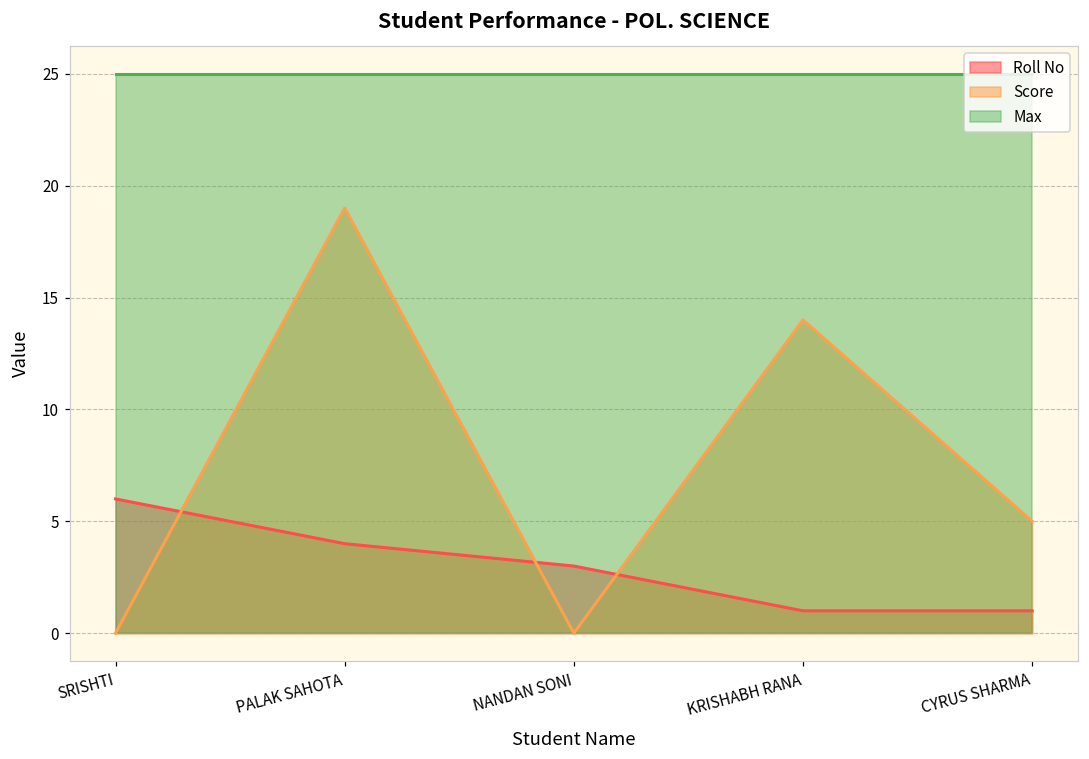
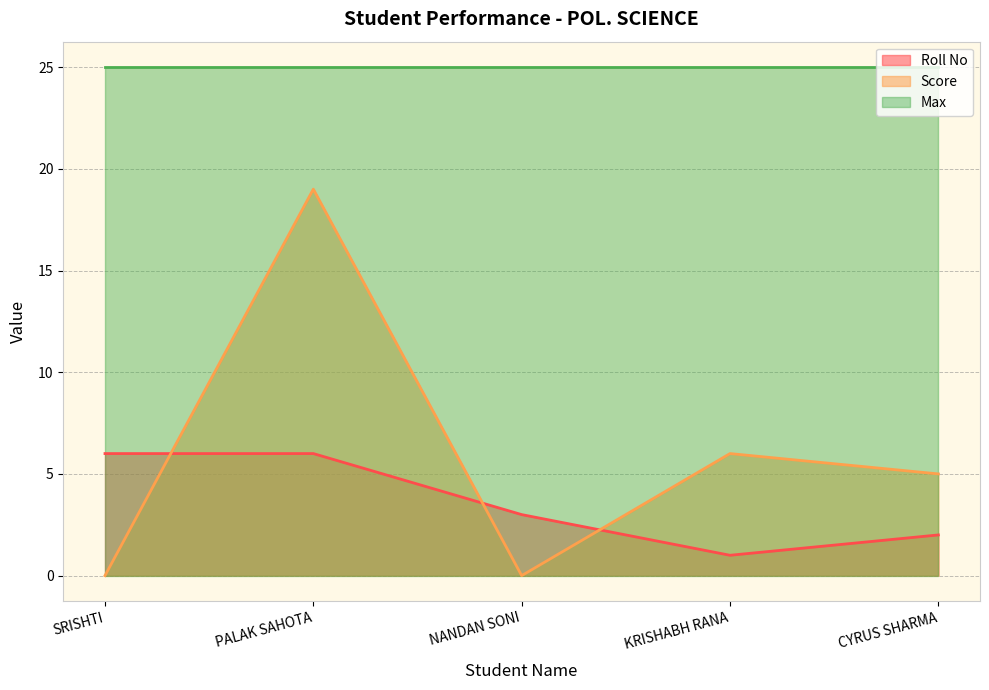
  {
    "Roll No": {
      "SRISHTI": 6,
-     "PALAK SAHOTA": 4,
+     "PALAK SAHOTA": 6,
      "NANDAN SONI": 3,
      "KRISHABH RANA": 1,
-     "CYRUS SHARMA": 1
+     "CYRUS SHARMA": 2
    },
    "Score": {
      "SRISHTI": 0,
      "PALAK SAHOTA": 19,
      "NANDAN SONI": 0,
-     "KRISHABH RANA": 14,
+     "KRISHABH RANA": 6,
      "CYRUS SHARMA": 5
    },
    "Max": {
      "SRISHTI": 25,
      "PALAK SAHOTA": 25,
      "NANDAN SONI": 25,
      "KRISHABH RANA": 25
    }
  }
